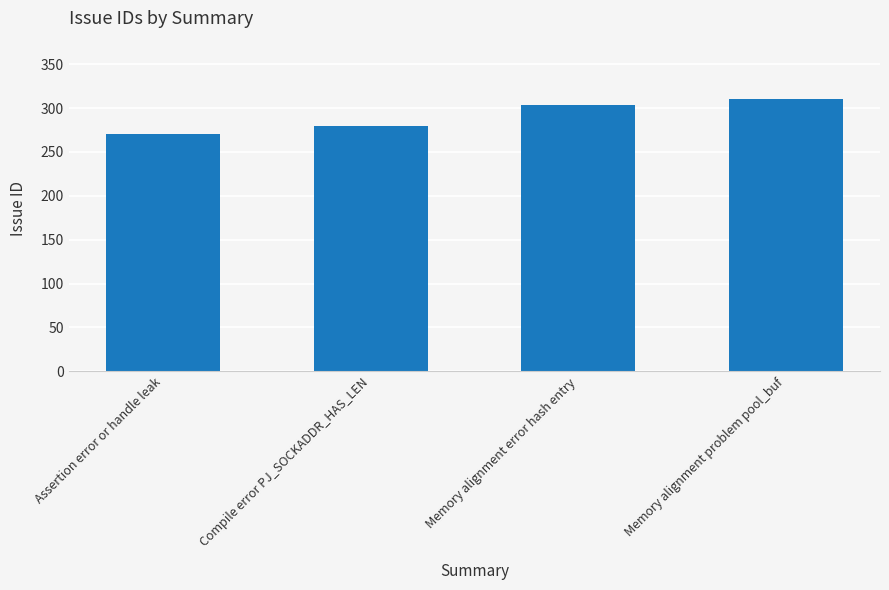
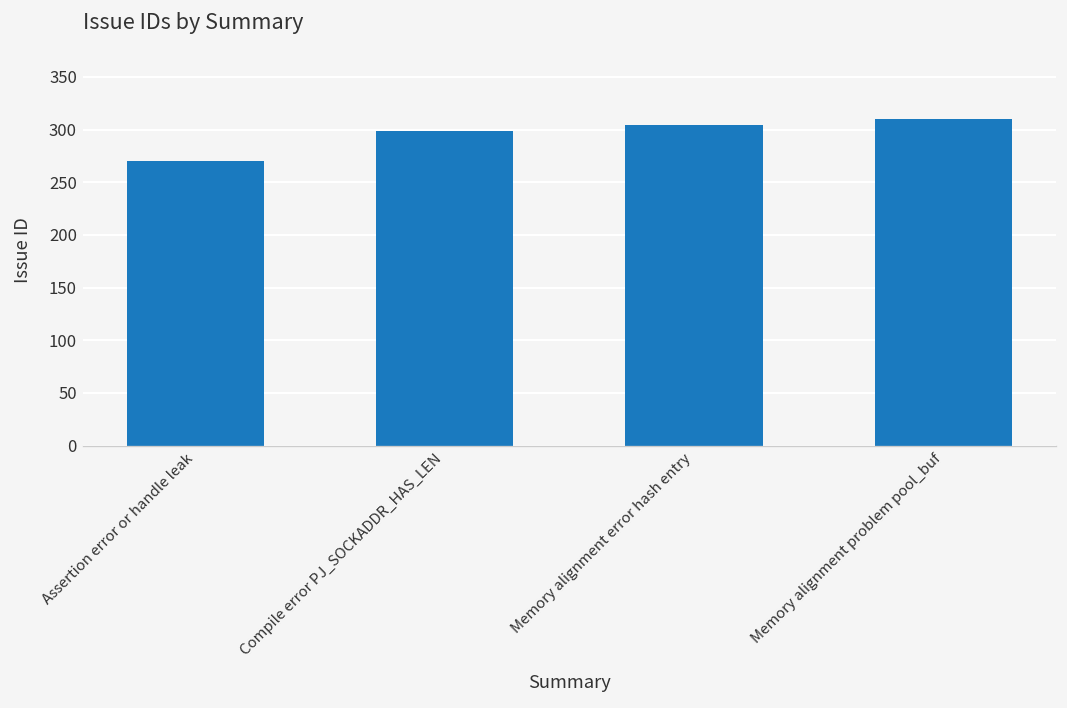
  {
    "Assertion error or handle leak": 270,
-   "Compile error PJ_SOCKADDR_HAS_LEN": 280,
+   "Compile error PJ_SOCKADDR_HAS_LEN": 300,
    "Memory alignment error hash entry": 300,
    "Memory alignment problem pool_buf": 310
  }
